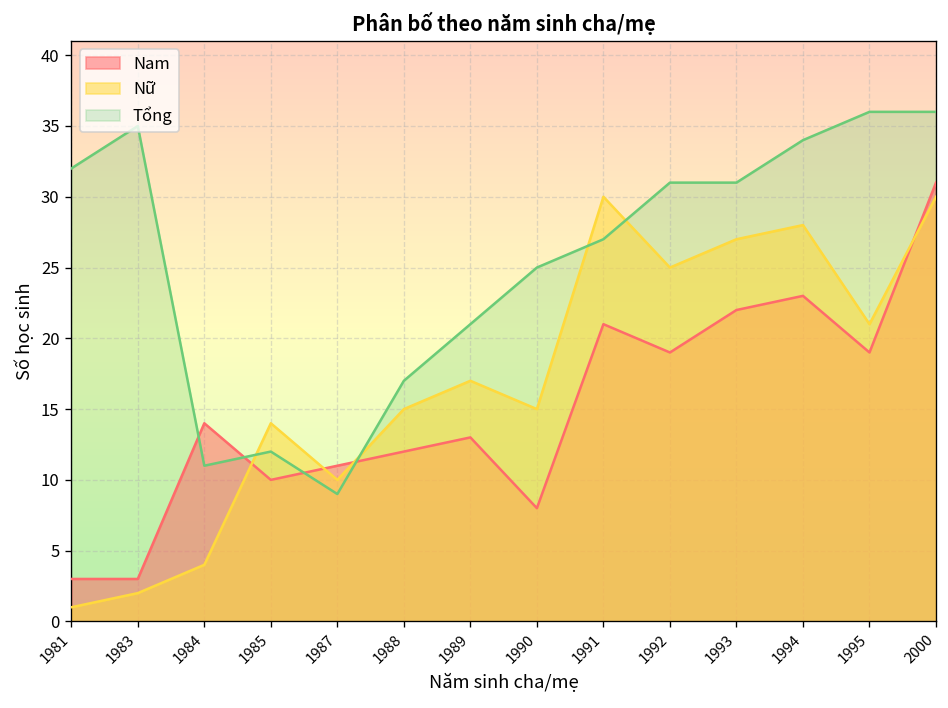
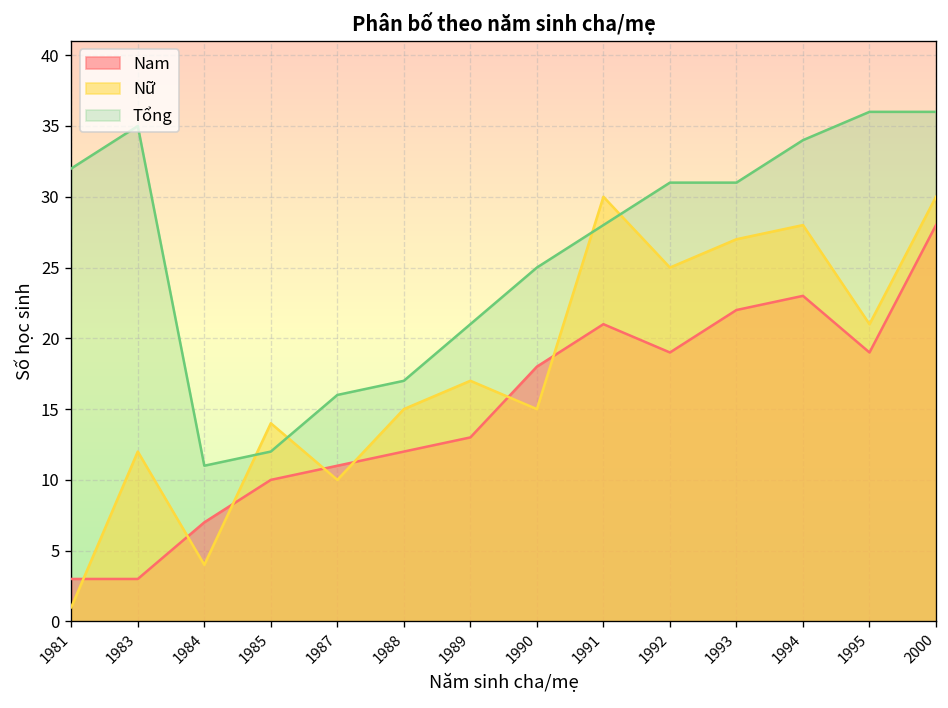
  {
    "Nam": {
      "1981": 3,
      "1983": 3,
-     "1984": 14,
+     "1984": 7,
      "1985": 10,
      "1987": 11,
      "1988": 12,
      "1989": 13,
-     "1990": 8,
+     "1990": 18,
      "1991": 21,
      "1992": 19,
      "1993": 22,
      "1994": 23,
      "1995": 19,
-     "2000": 31
+     "2000": 28
    },
    "Nữ": {
      "1981": 1,
-     "1983": 2,
+     "1983": 12,
      "1984": 4,
      "1985": 14,
      "1987": 10,
      "1988": 15,
      "1989": 17,
      "1990": 15,
      "1991": 30,
      "1992": 25,
      "1993": 27,
      "1994": 28,
      "1995": 21,
      "2000": 30
    },
    "Tổng": {
      "1981": 32,
      "1984": 11,
      "1985": 12,
-     "1987": 9,
+     "1987": 16,
      "1988": 17,
      "1989": 21,
      "1990": 25,
-     "1991": 27,
+     "1991": 28,
      "1992": 31,
      "1993": 31,
      "1994": 34,
      "1995": 36,
      "2000": 36
    }
  }
